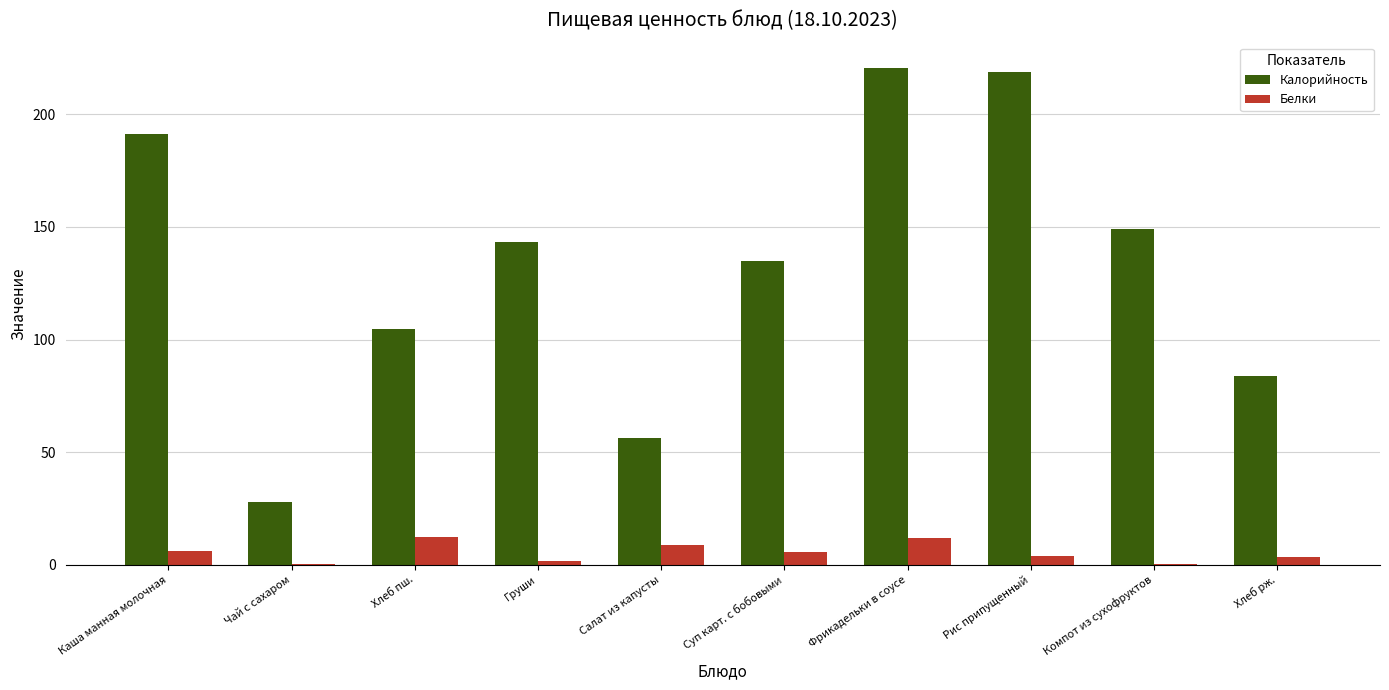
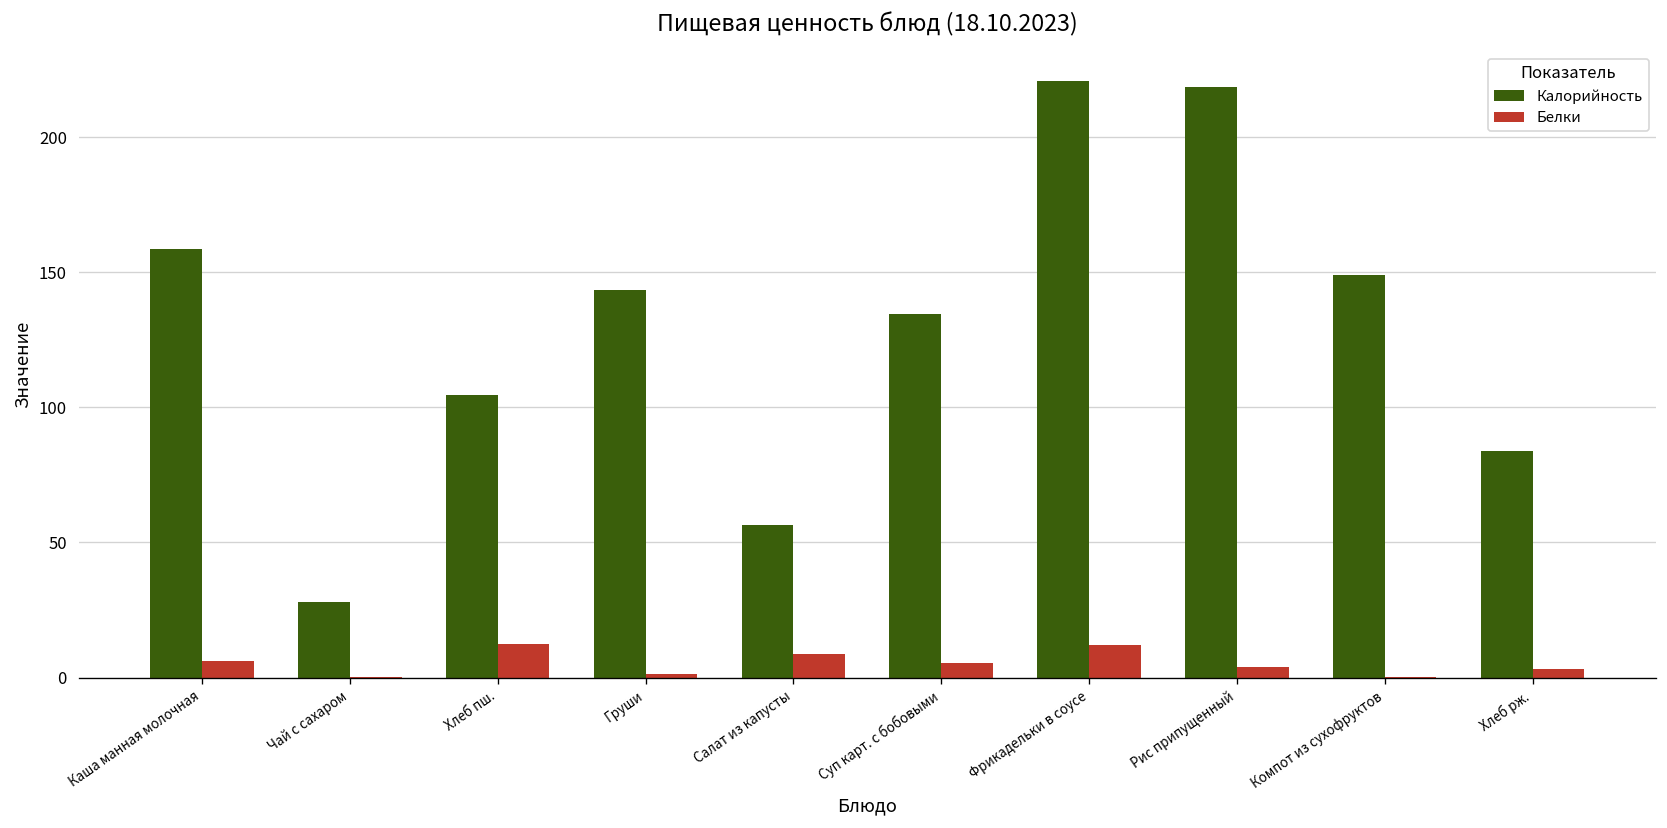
  {
    "Калорийность": {
-     "Каша манная молочная": 191,
+     "Каша манная молочная": 159,
      "Чай с сахаром": 28,
      "Хлеб пш.": 105,
      "Груши": 143,
      "Салат из капусты": 56,
      "Суп карт. с бобовыми": 135,
      "Фрикадельки в соусе": 221,
      "Рис припущенный": 219,
      "Компот из сухофруктов": 149,
      "Хлеб рж.": 84
    },
    "Белки": {
      "Каша манная молочная": 6,
      "Хлеб пш.": 12,
      "Груши": 1,
      "Салат из капусты": 9,
      "Суп карт. с бобовыми": 5,
      "Фрикадельки в соусе": 12,
      "Рис припущенный": 4,
      "Хлеб рж.": 3
    }
  }
